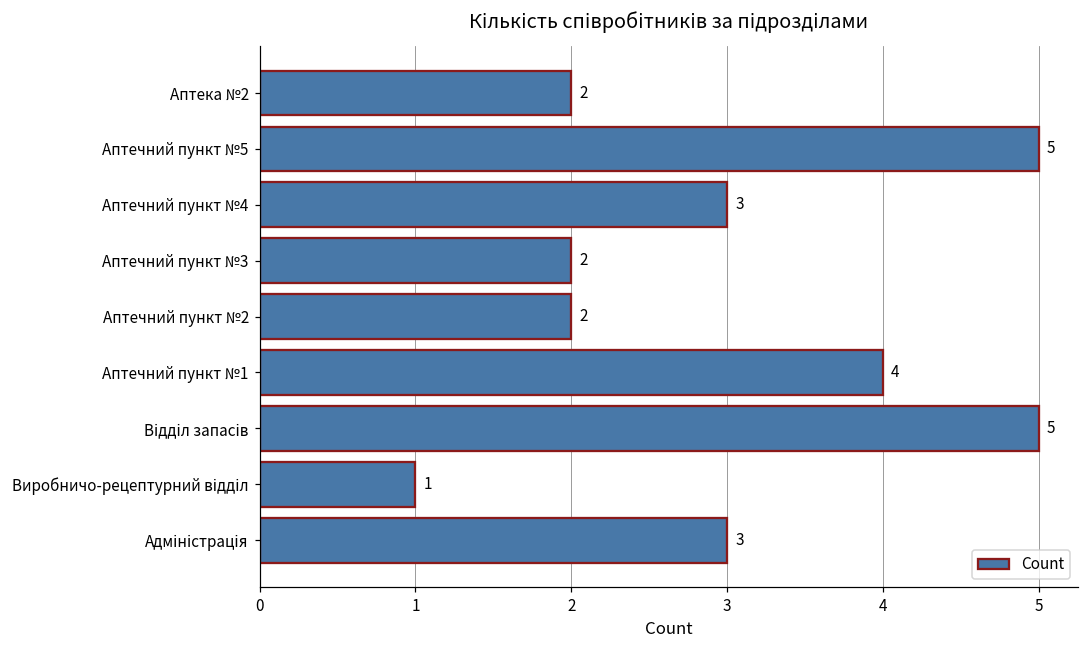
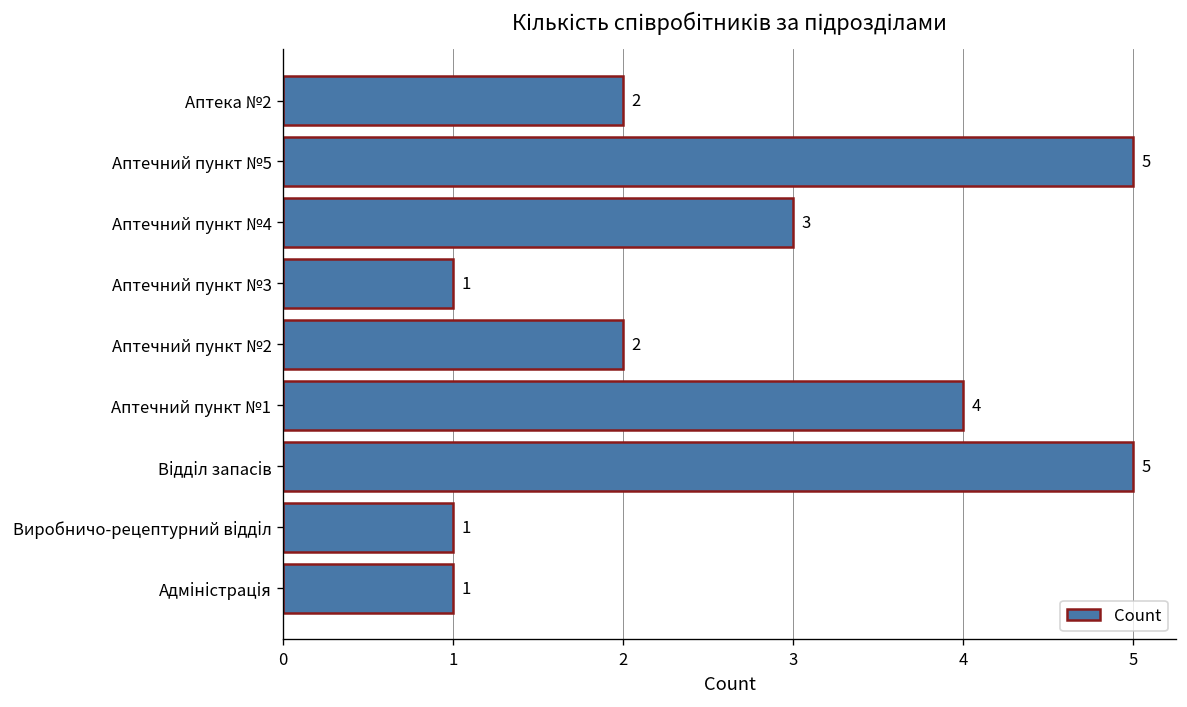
  {
    "Аптека №2": 2,
    "Аптечний пункт №5": 5,
    "Аптечний пункт №4": 3,
-   "Аптечний пункт №3": 2,
+   "Аптечний пункт №3": 1,
    "Аптечний пункт №2": 2,
    "Аптечний пункт №1": 4,
    "Відділ запасів": 5,
    "Виробничо-рецептурний відділ": 1,
-   "Адміністрація": 3
+   "Адміністрація": 1
  }
